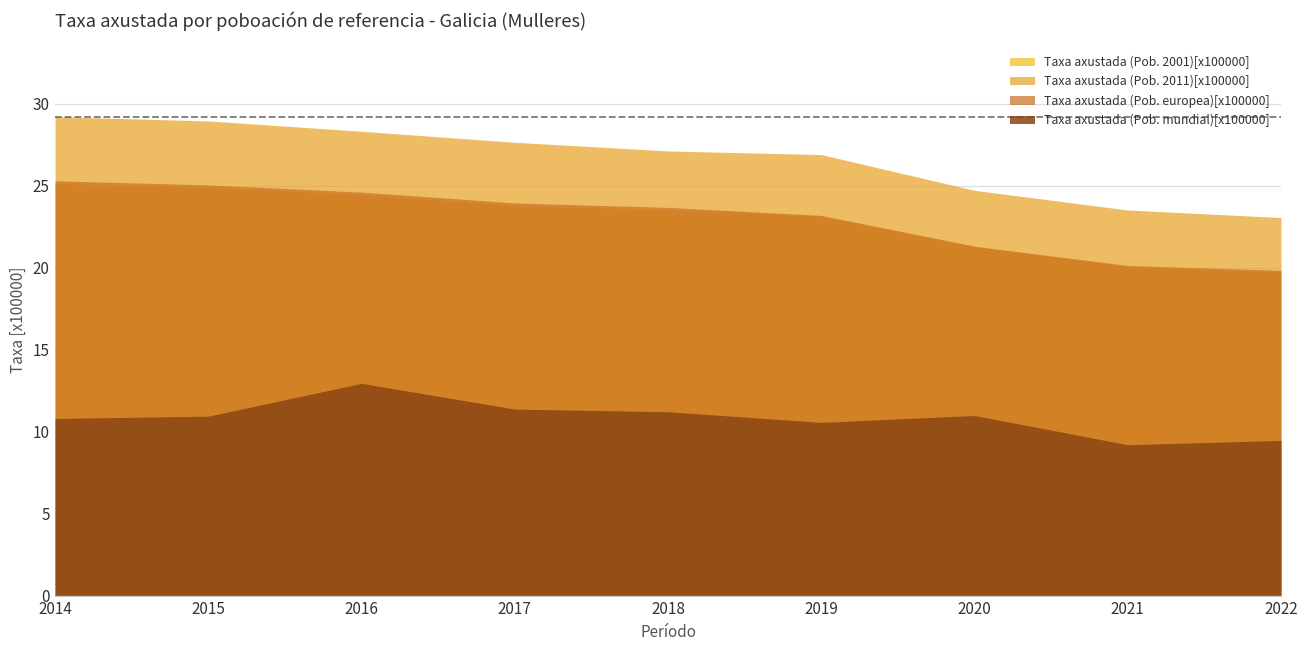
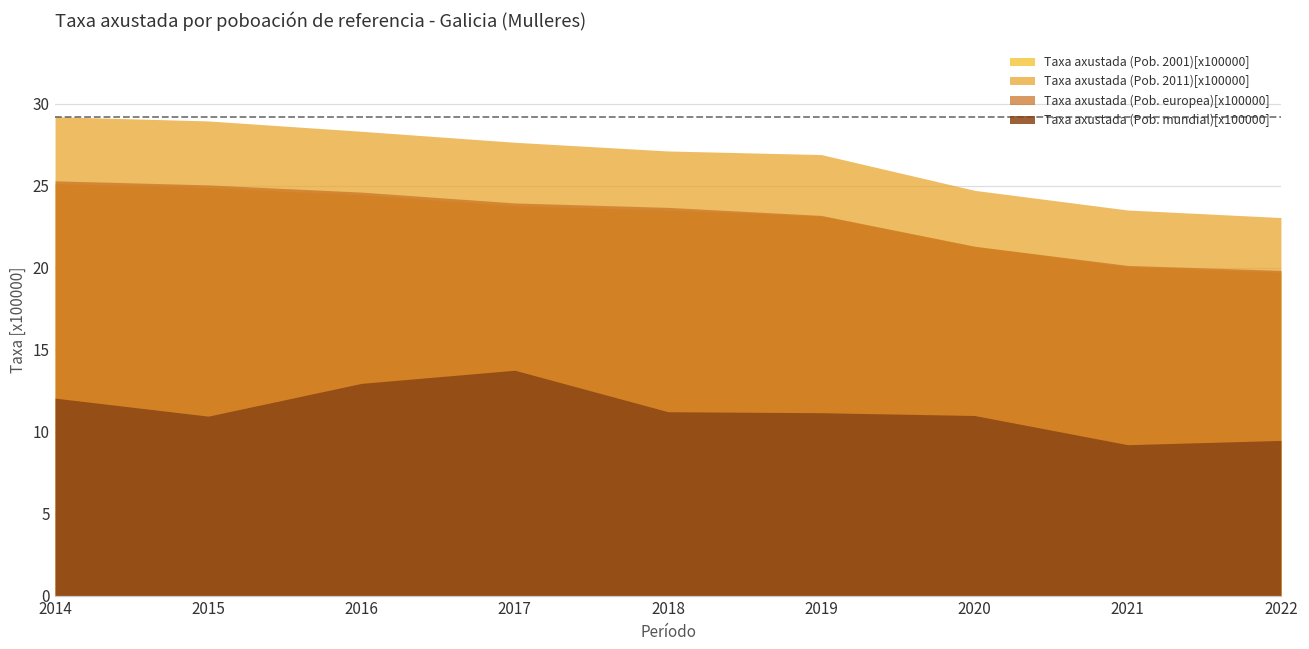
  {
    "Taxa axustada (Pob. mundial)[x100000]": {
-     "2014": 10.8,
+     "2014": 12.1,
      "2015": 11.0,
      "2016": 13.0,
-     "2017": 11.4,
+     "2017": 13.8,
      "2018": 11.2,
-     "2019": 10.6,
+     "2019": 11.2,
      "2020": 11.0,
      "2021": 9.2,
      "2022": 9.5
    }
  }
